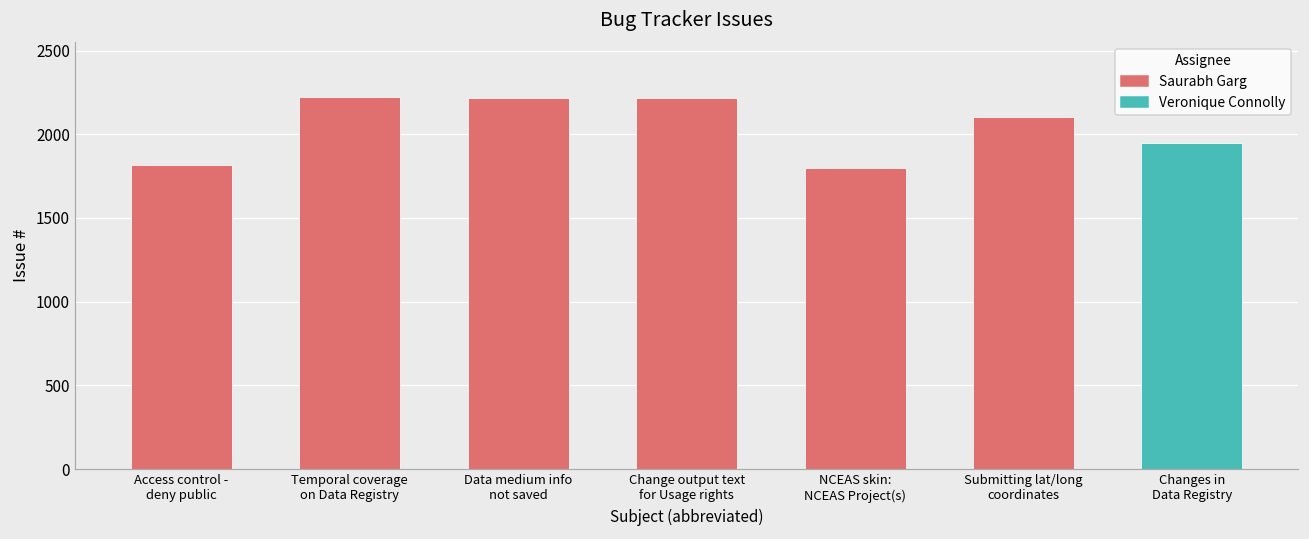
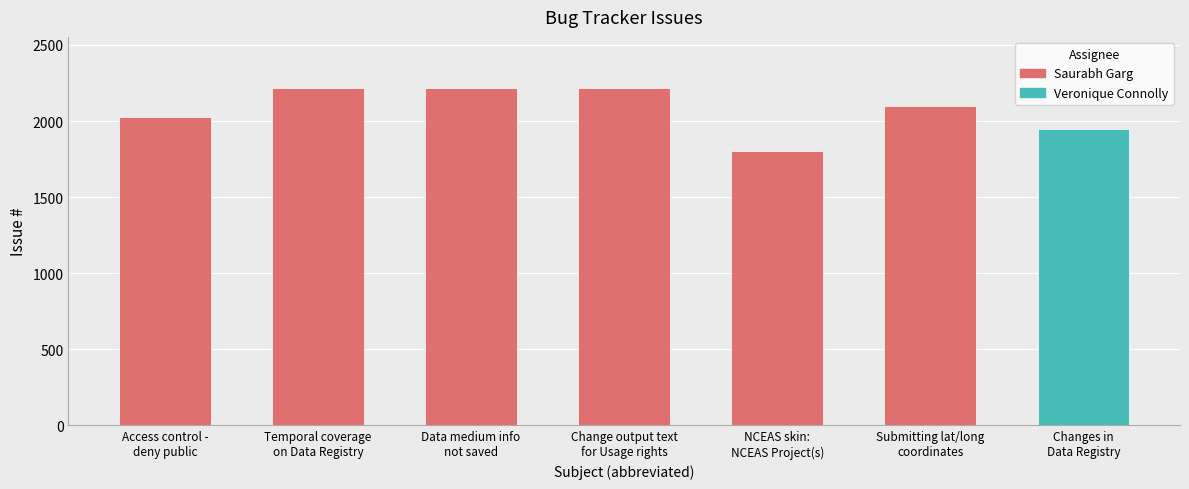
  {
-   "Access control - deny public": 1820,
+   "Access control - deny public": 2020,
    "Temporal coverage on Data Registry": 2220,
    "Data medium info not saved": 2220,
    "Change output text for Usage rights": 2220,
    "NCEAS skin: NCEAS Project(s)": 1800,
    "Submitting lat/long coordinates": 2100,
    "Changes in Data Registry": 1950
  }
